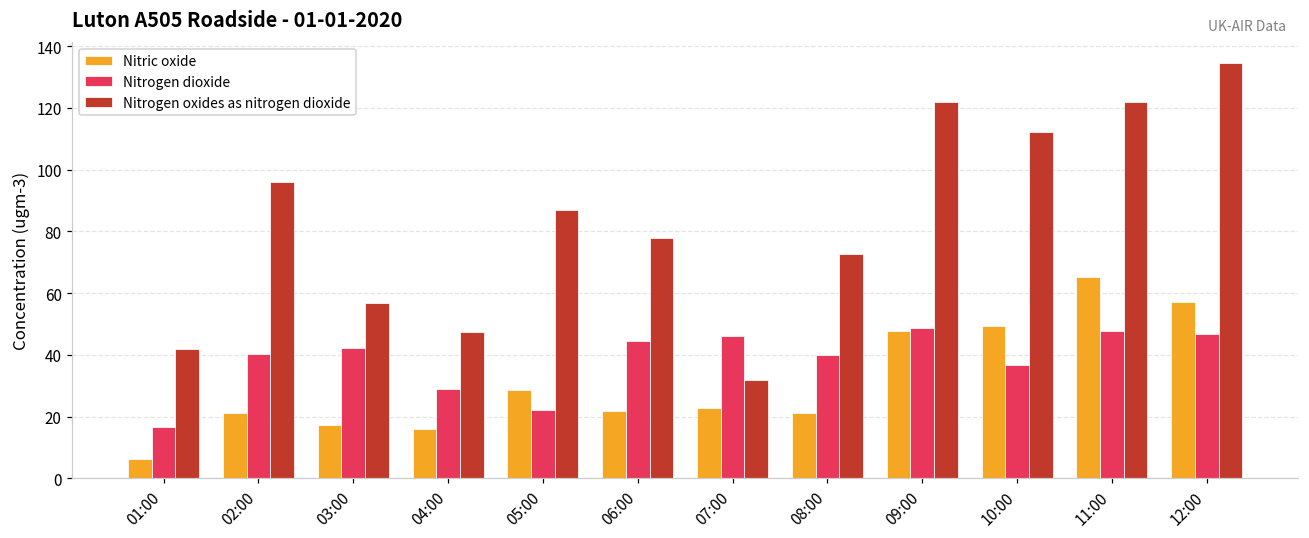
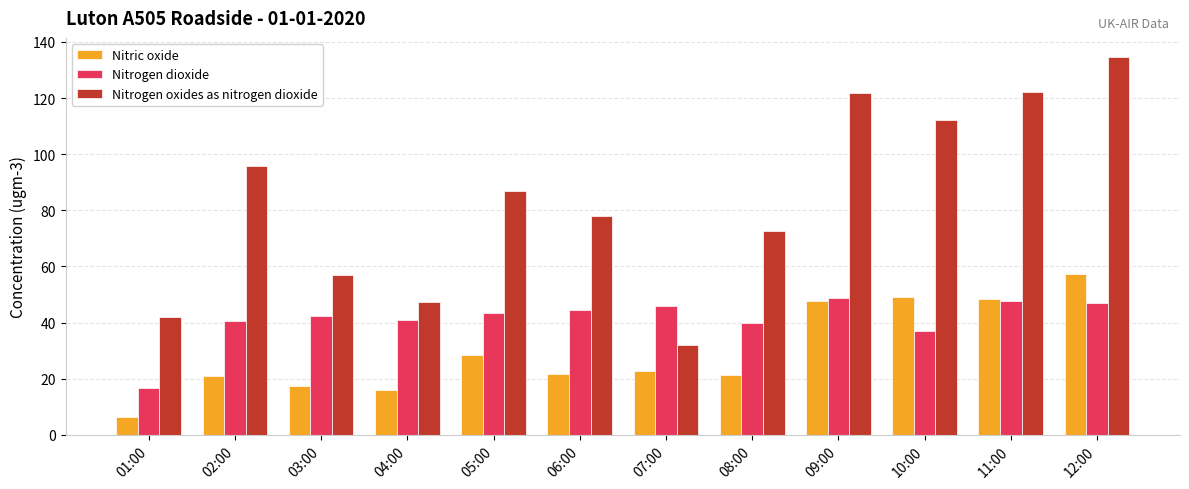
  {
    "Nitric oxide": {
      "01:00": 6,
      "02:00": 21,
      "03:00": 17,
      "04:00": 16,
      "05:00": 28,
      "06:00": 22,
      "07:00": 23,
      "08:00": 21,
      "09:00": 48,
      "10:00": 49,
-     "11:00": 65,
+     "11:00": 48,
      "12:00": 57
    },
    "Nitrogen dioxide": {
      "01:00": 17,
      "02:00": 40,
      "03:00": 42,
-     "04:00": 29,
-     "05:00": 22,
+     "04:00": 41,
+     "05:00": 43,
      "06:00": 45,
      "07:00": 46,
      "08:00": 40,
      "09:00": 49,
      "10:00": 37,
      "11:00": 48,
      "12:00": 47
    },
    "Nitrogen oxides as nitrogen dioxide": {
      "01:00": 42,
      "02:00": 96,
      "03:00": 57,
      "04:00": 47,
      "05:00": 87,
      "06:00": 78,
      "07:00": 32,
      "08:00": 73,
      "09:00": 122,
      "10:00": 112,
      "11:00": 122,
      "12:00": 135
    }
  }
